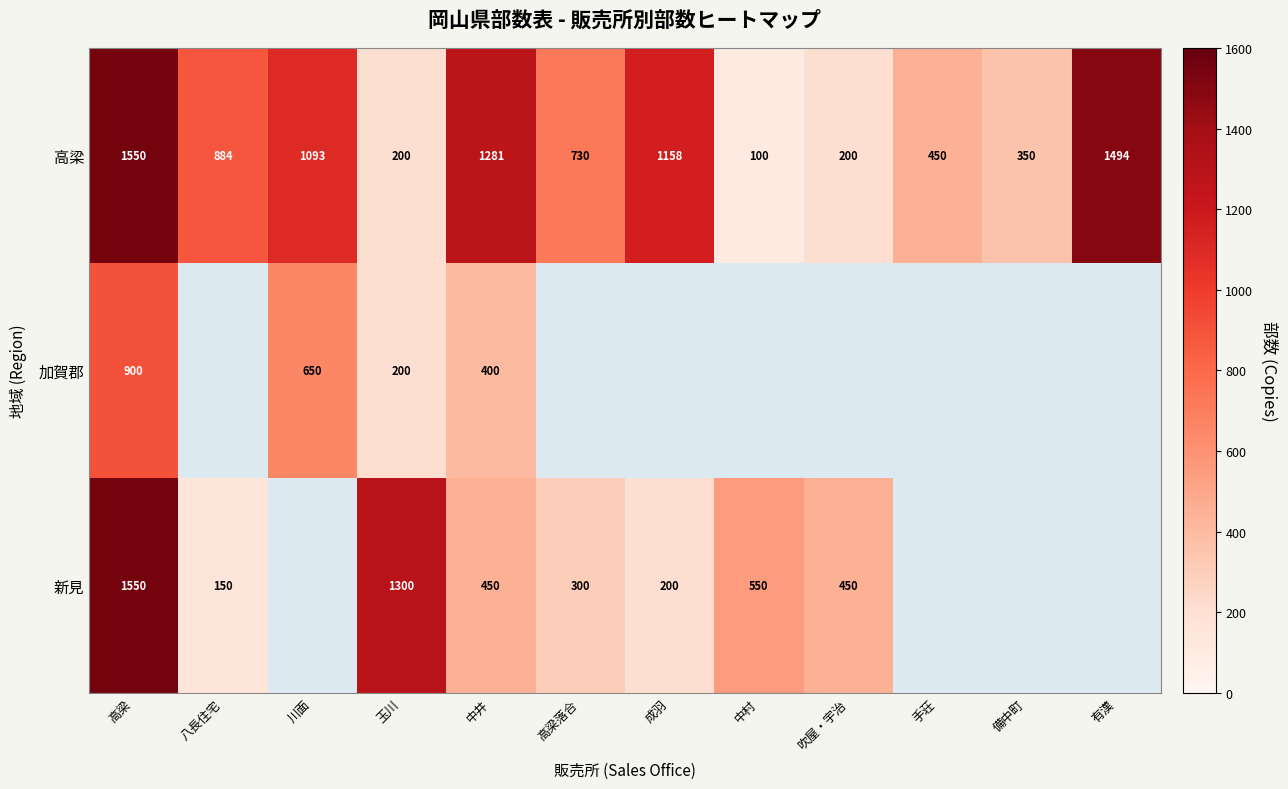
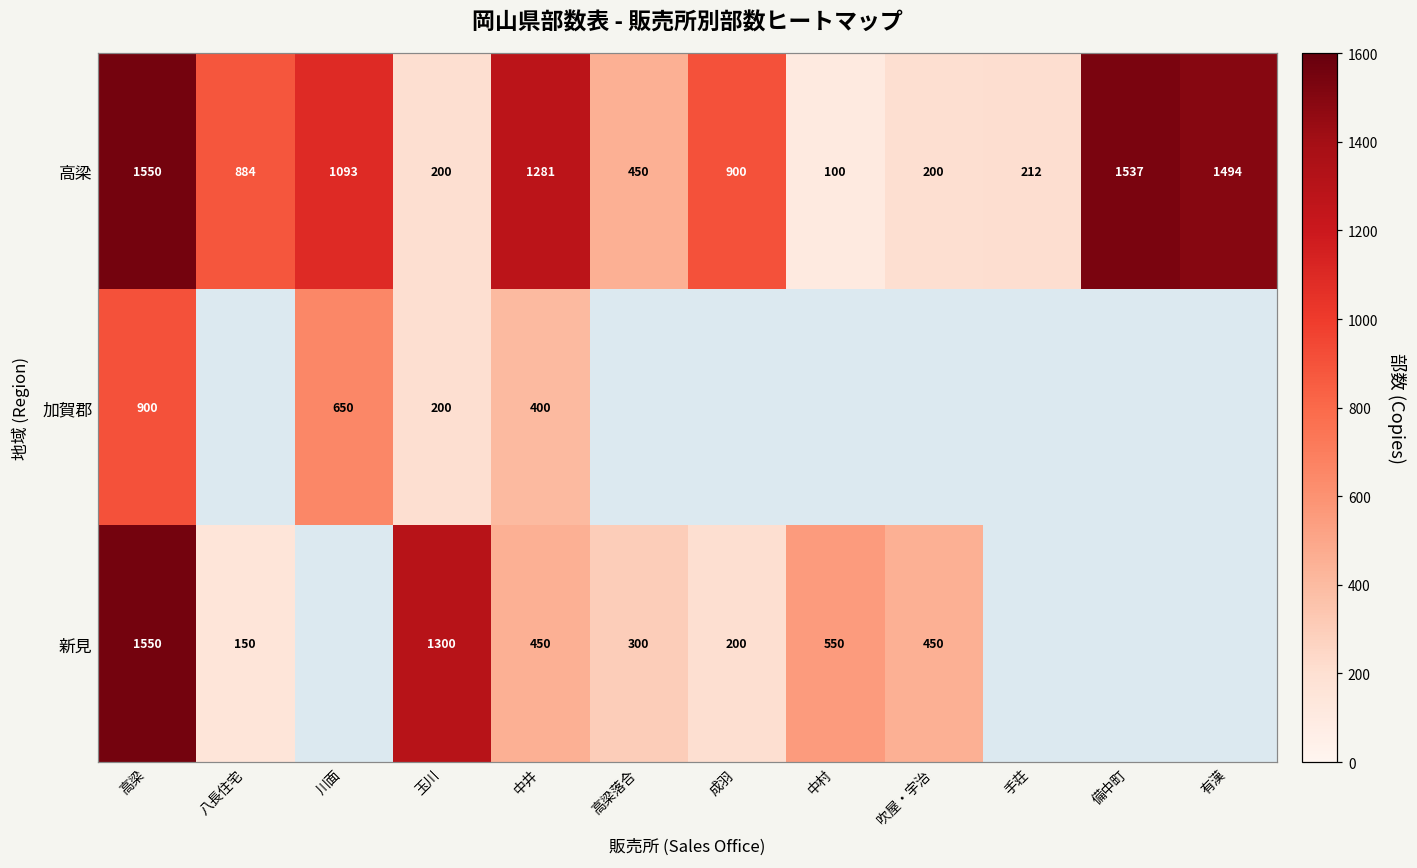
  {
    "高梁": {
      "高梁": 1550,
      "八長住宅": 884,
      "川面": 1093,
      "玉川": 200,
      "中井": 1281,
-     "高梁落合": 730,
-     "成羽": 1158,
+     "高梁落合": 450,
+     "成羽": 900,
      "中村": 100,
      "吹屋・宇治": 200,
-     "手荘": 450,
-     "備中町": 350,
+     "手荘": 212,
+     "備中町": 1537,
      "有漢": 1494
    },
    "加賀郡": {
      "高梁": 900,
      "川面": 650,
      "玉川": 200,
      "中井": 400
    },
    "新見": {
      "高梁": 1550,
      "八長住宅": 150,
      "玉川": 1300,
      "中井": 450,
      "高梁落合": 300,
      "成羽": 200,
      "中村": 550,
      "吹屋・宇治": 450
    }
  }
